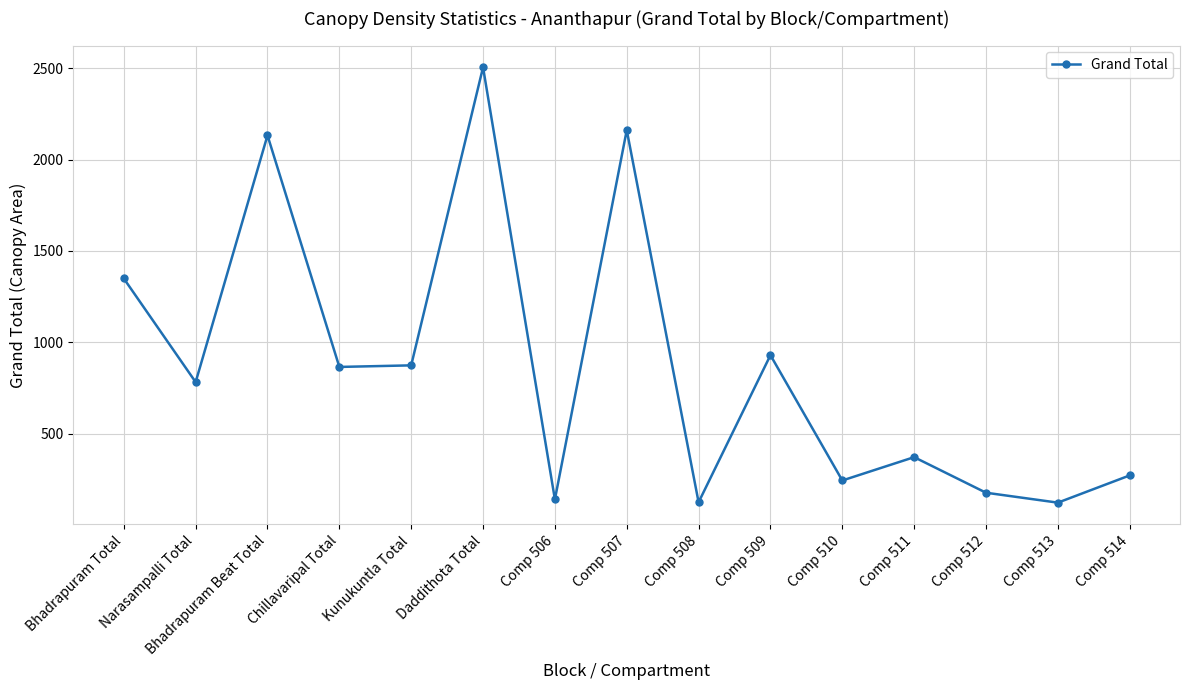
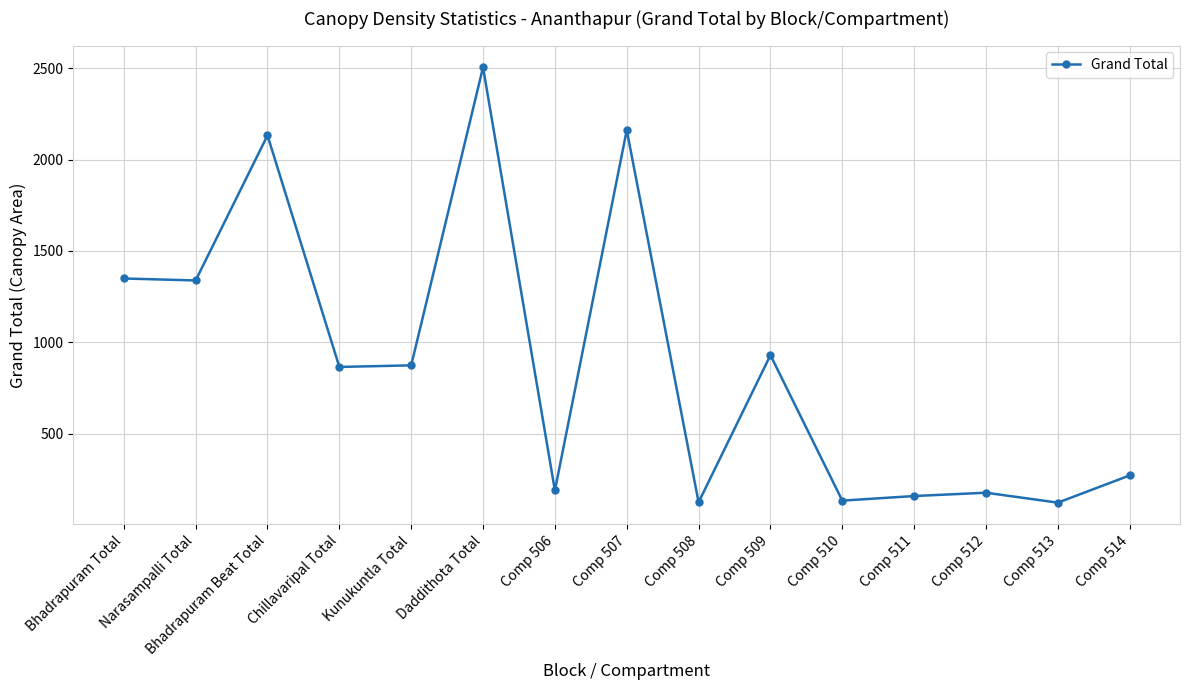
  {
    "Bhadrapuram Total": 1350,
-   "Narasampalli Total": 780,
+   "Narasampalli Total": 1340,
    "Bhadrapuram Beat Total": 2130,
    "Chillavaripal Total": 870,
    "Kunukuntla Total": 870,
    "Daddithota Total": 2500,
-   "Comp 506": 140,
+   "Comp 506": 190,
    "Comp 507": 2160,
    "Comp 508": 130,
    "Comp 509": 930,
-   "Comp 510": 240,
-   "Comp 511": 370,
+   "Comp 510": 130,
+   "Comp 511": 160,
    "Comp 512": 180,
    "Comp 513": 120,
    "Comp 514": 270
  }
